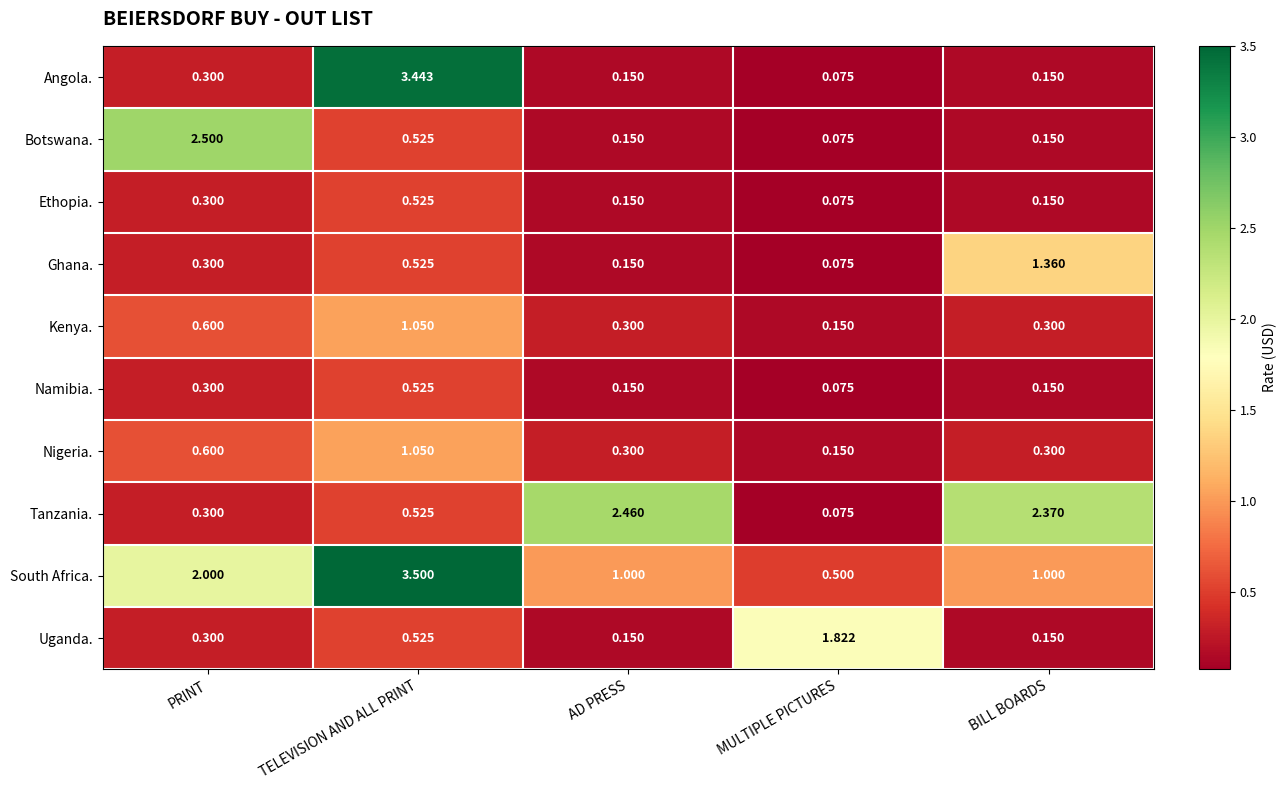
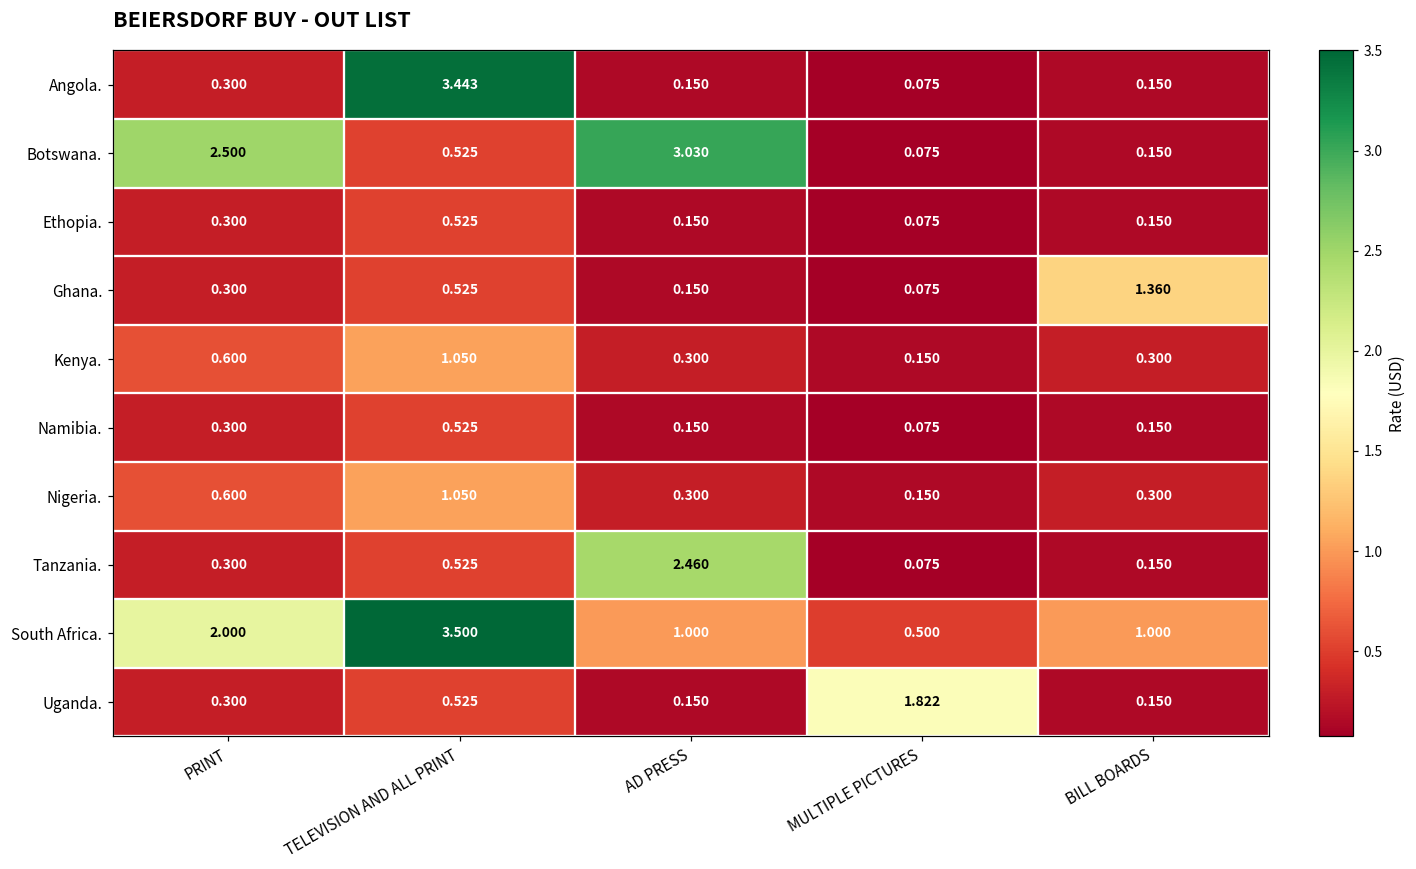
  {
    "Angola.": {
      "PRINT": 0.300,
      "TELEVISION AND ALL PRINT": 3.443,
      "AD PRESS": 0.150,
      "MULTIPLE PICTURES": 0.075,
      "BILL BOARDS": 0.150
    },
    "Botswana.": {
      "PRINT": 2.500,
      "TELEVISION AND ALL PRINT": 0.525,
-     "AD PRESS": 0.150,
+     "AD PRESS": 3.030,
      "MULTIPLE PICTURES": 0.075,
      "BILL BOARDS": 0.150
    },
    "Ethopia.": {
      "PRINT": 0.300,
      "TELEVISION AND ALL PRINT": 0.525,
      "AD PRESS": 0.150,
      "MULTIPLE PICTURES": 0.075,
      "BILL BOARDS": 0.150
    },
    "Ghana.": {
      "PRINT": 0.300,
      "TELEVISION AND ALL PRINT": 0.525,
      "AD PRESS": 0.150,
      "MULTIPLE PICTURES": 0.075,
      "BILL BOARDS": 1.360
    },
    "Kenya.": {
      "PRINT": 0.600,
      "TELEVISION AND ALL PRINT": 1.050,
      "AD PRESS": 0.300,
      "MULTIPLE PICTURES": 0.150,
      "BILL BOARDS": 0.300
    },
    "Namibia.": {
      "PRINT": 0.300,
      "TELEVISION AND ALL PRINT": 0.525,
      "AD PRESS": 0.150,
      "MULTIPLE PICTURES": 0.075,
      "BILL BOARDS": 0.150
    },
    "Nigeria.": {
      "PRINT": 0.600,
      "TELEVISION AND ALL PRINT": 1.050,
      "AD PRESS": 0.300,
      "MULTIPLE PICTURES": 0.150,
      "BILL BOARDS": 0.300
    },
    "Tanzania.": {
      "PRINT": 0.300,
      "TELEVISION AND ALL PRINT": 0.525,
      "AD PRESS": 2.460,
      "MULTIPLE PICTURES": 0.075,
-     "BILL BOARDS": 2.370
+     "BILL BOARDS": 0.150
    },
    "South Africa.": {
      "PRINT": 2.000,
      "TELEVISION AND ALL PRINT": 3.500,
      "AD PRESS": 1.000,
      "MULTIPLE PICTURES": 0.500,
      "BILL BOARDS": 1.000
    },
    "Uganda.": {
      "PRINT": 0.300,
      "TELEVISION AND ALL PRINT": 0.525,
      "AD PRESS": 0.150,
      "MULTIPLE PICTURES": 1.822,
      "BILL BOARDS": 0.150
    }
  }
